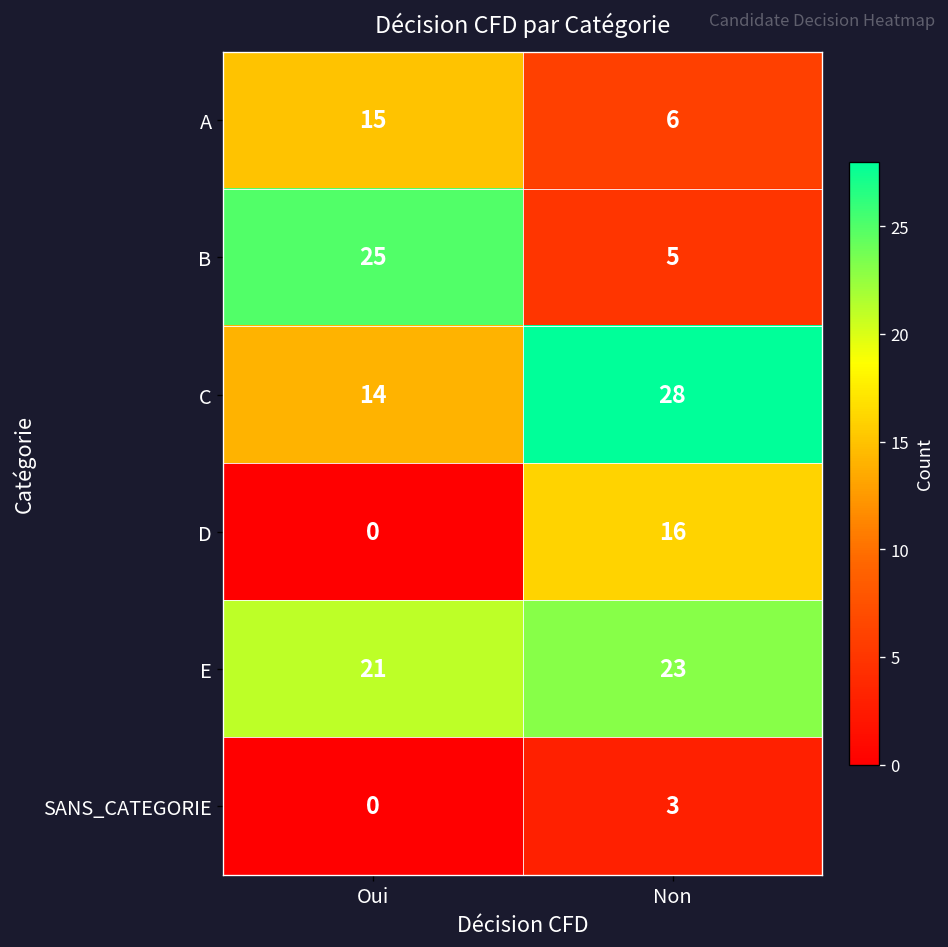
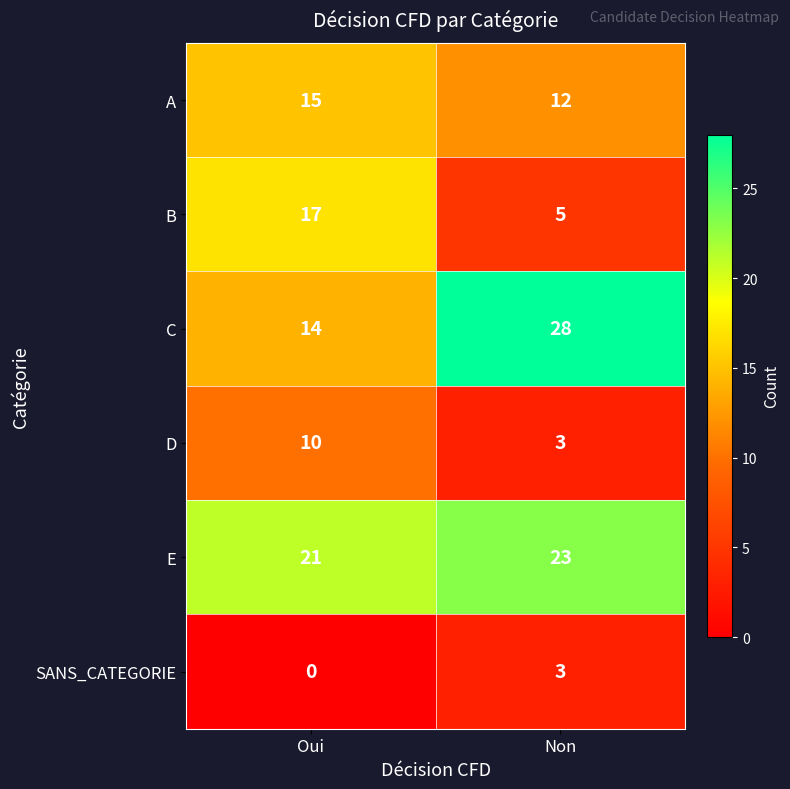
  {
    "A": {
      "Oui": 15,
-     "Non": 6
+     "Non": 12
    },
    "B": {
-     "Oui": 25,
+     "Oui": 17,
      "Non": 5
    },
    "C": {
      "Oui": 14,
      "Non": 28
    },
    "D": {
-     "Oui": 0,
-     "Non": 16
+     "Oui": 10,
+     "Non": 3
    },
    "E": {
      "Oui": 21,
      "Non": 23
    },
    "SANS_CATEGORIE": {
      "Oui": 0,
      "Non": 3
    }
  }
